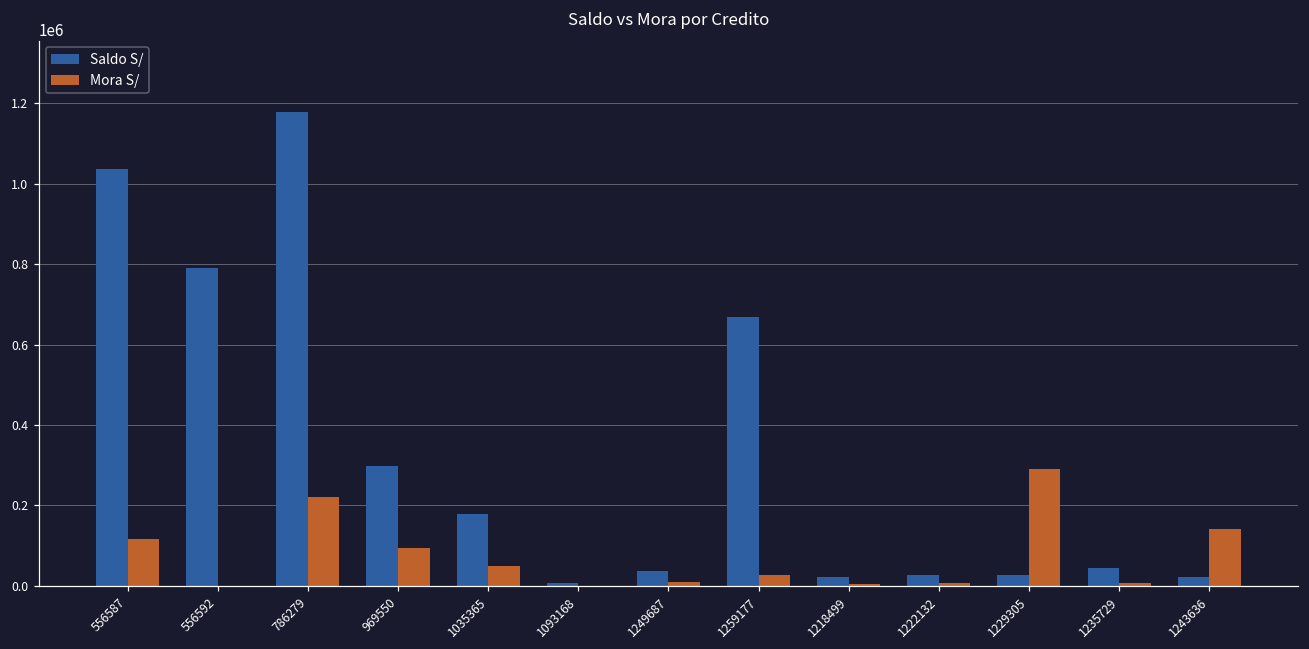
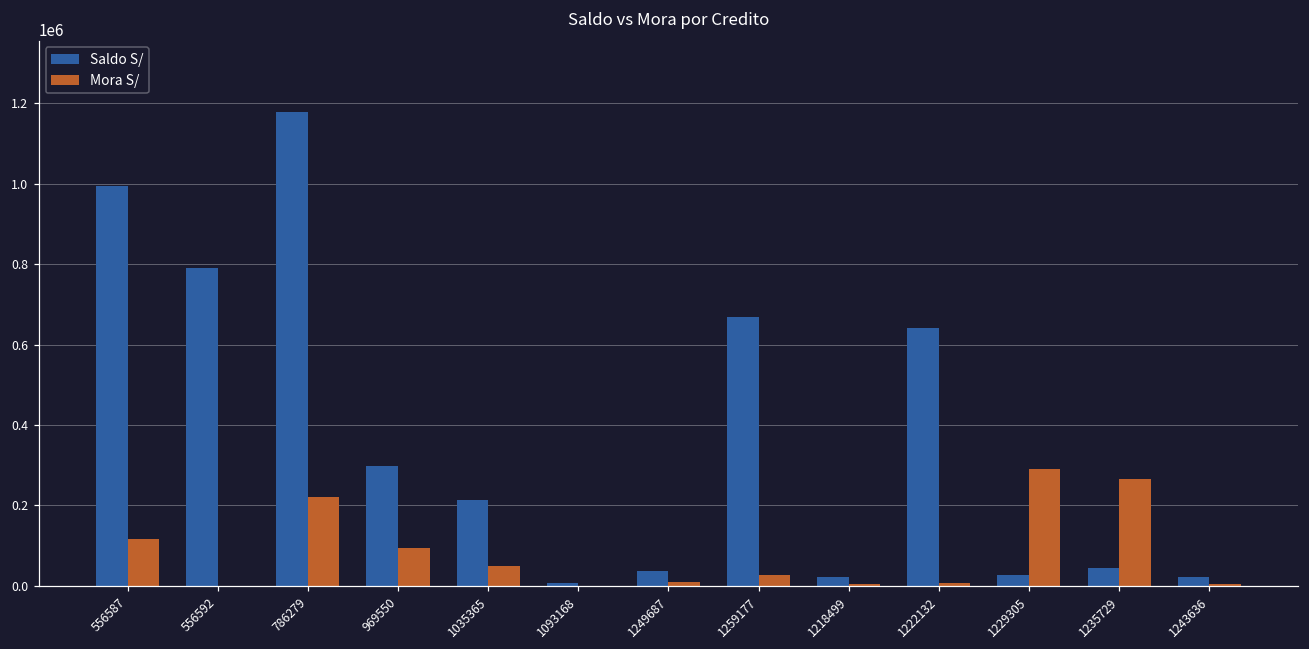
  {
    "Saldo S/": {
-     "556587": 1040000,
+     "556587": 1000000,
      "556592": 790000,
      "786279": 1180000,
      "969550": 300000,
-     "1035365": 180000,
+     "1035365": 210000,
      "1093168": 10000,
      "1249687": 40000,
      "1259177": 670000,
      "1218499": 20000,
-     "1222132": 30000,
+     "1222132": 640000,
      "1229305": 30000,
      "1235729": 40000,
      "1243636": 20000
    },
    "Mora S/": {
      "556587": 120000,
      "556592": 0,
      "786279": 220000,
      "969550": 100000,
      "1035365": 50000,
      "1249687": 10000,
      "1259177": 30000,
      "1222132": 10000,
      "1229305": 290000,
-     "1235729": 10000,
-     "1243636": 140000
+     "1235729": 260000,
+     "1243636": 0
    }
  }
